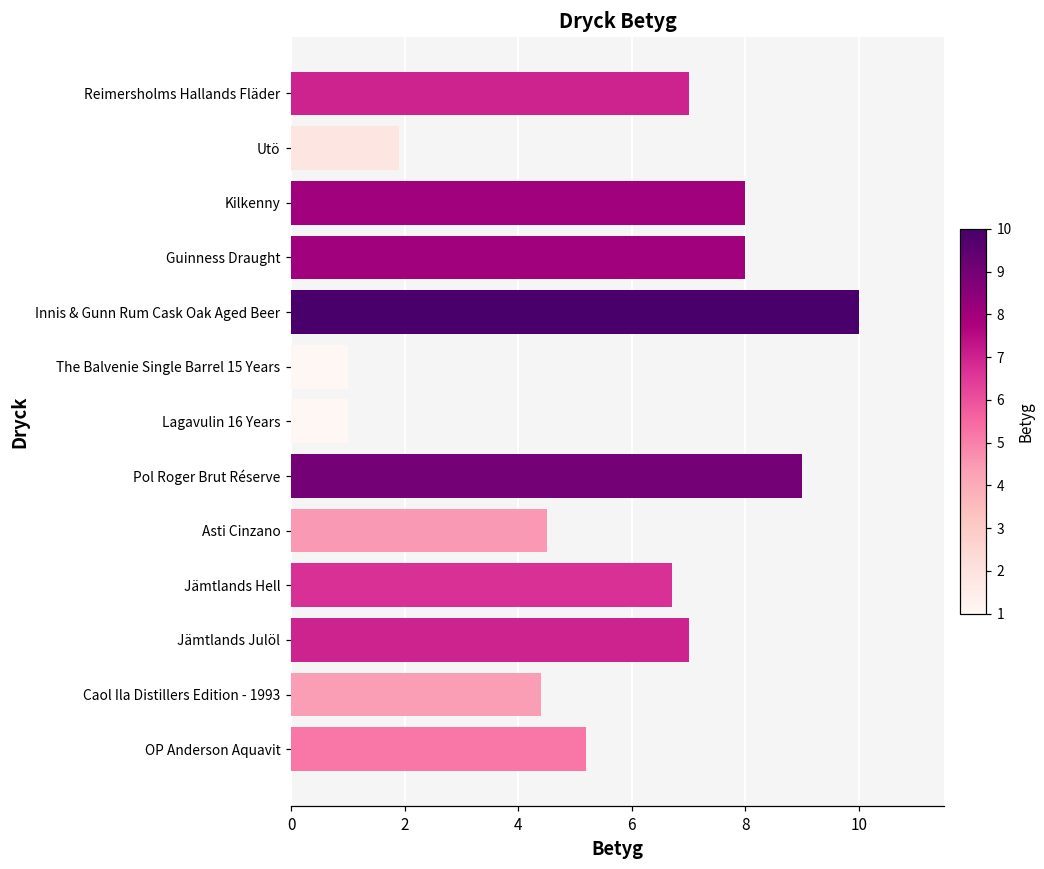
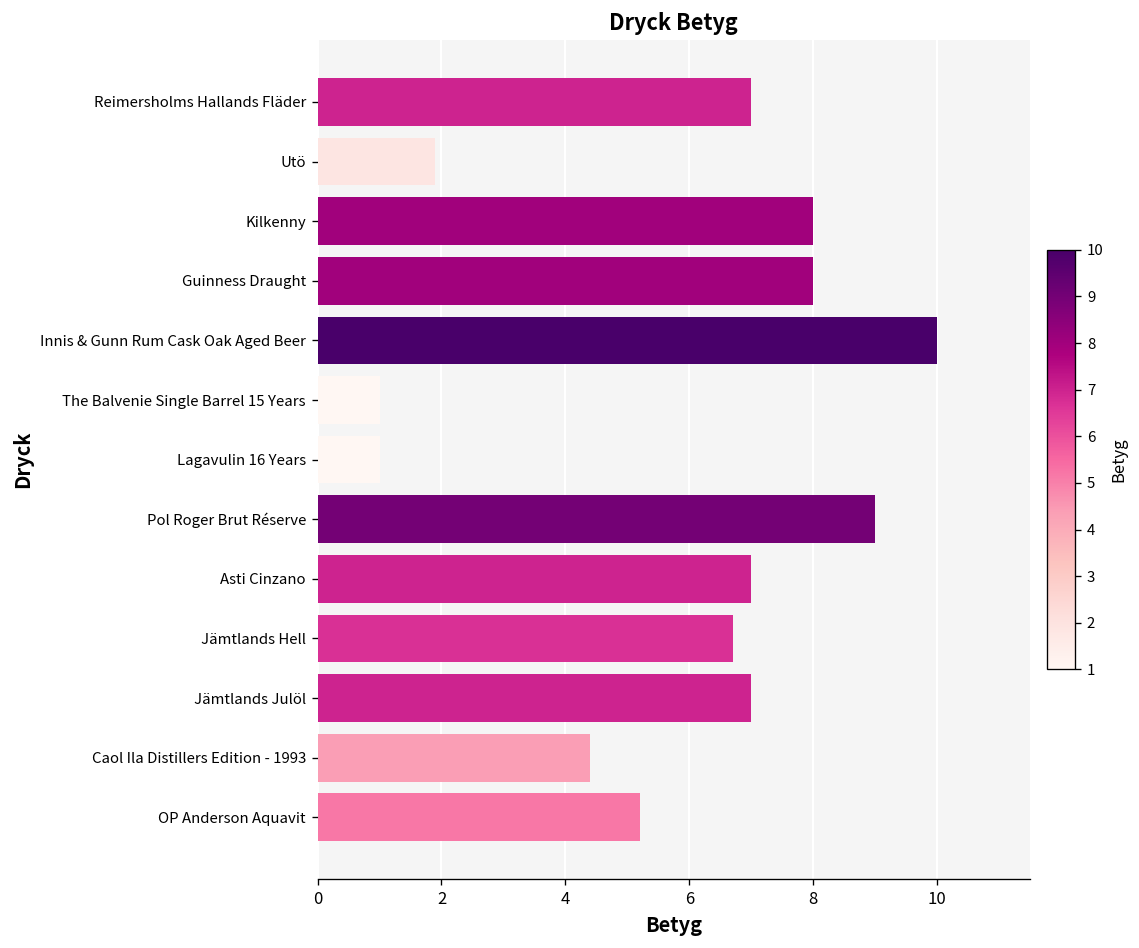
  {
    "Reimersholms Hallands Fläder": 7.0,
    "Utö": 1.9,
    "Kilkenny": 8.0,
    "Guinness Draught": 8.0,
    "Innis & Gunn Rum Cask Oak Aged Beer": 10.0,
    "The Balvenie Single Barrel 15 Years": 1.0,
    "Lagavulin 16 Years": 1.0,
    "Pol Roger Brut Réserve": 9.0,
-   "Asti Cinzano": 4.5,
+   "Asti Cinzano": 7.0,
    "Jämtlands Hell": 6.7,
    "Jämtlands Julöl": 7.0,
    "Caol Ila Distillers Edition - 1993": 4.4,
    "OP Anderson Aquavit": 5.2
  }
